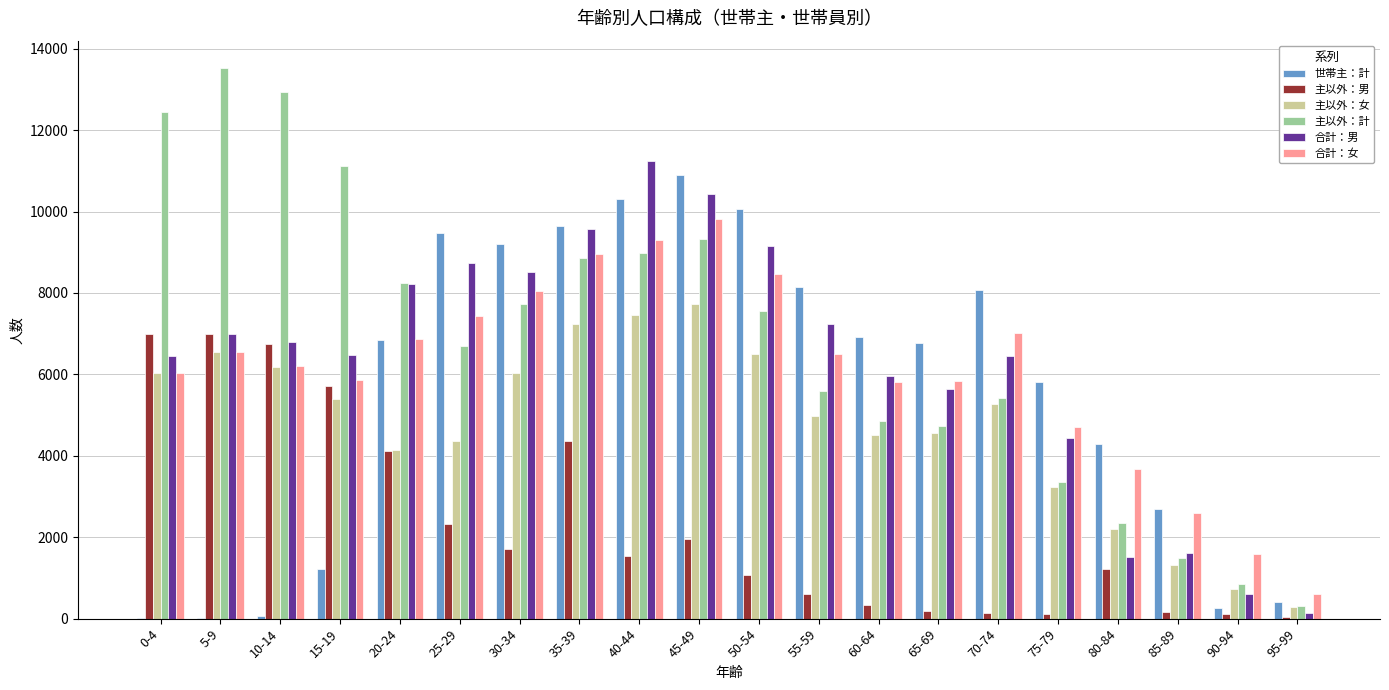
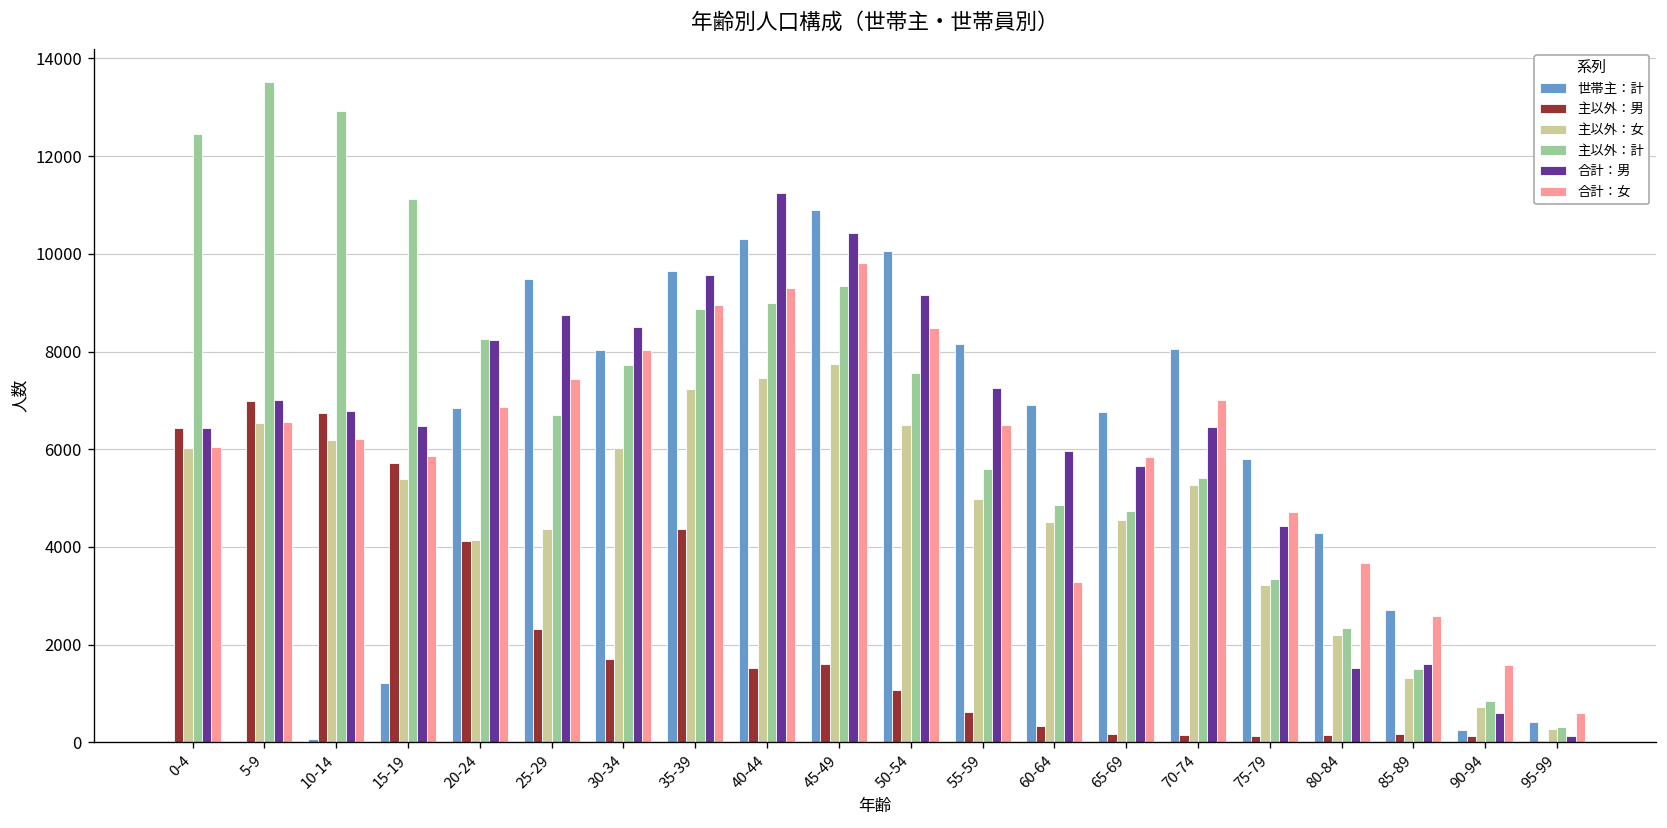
  {
    "世帯主：計": {
      "10-14": 100,
      "15-19": 1200,
      "20-24": 6900,
      "25-29": 9500,
-     "30-34": 9200,
+     "30-34": 8000,
      "35-39": 9700,
      "40-44": 10300,
      "45-49": 10900,
      "50-54": 10100,
      "55-59": 8100,
      "60-64": 6900,
      "65-69": 6800,
      "70-74": 8100,
      "75-79": 5800,
      "80-84": 4300,
      "85-89": 2700,
      "90-94": 300,
      "95-99": 400
    },
    "主以外：男": {
-     "0-4": 7000,
+     "0-4": 6400,
      "5-9": 7000,
      "10-14": 6700,
      "15-19": 5700,
      "20-24": 4100,
      "25-29": 2300,
      "30-34": 1700,
      "35-39": 4400,
      "40-44": 1500,
-     "45-49": 2000,
+     "45-49": 1600,
      "50-54": 1100,
      "55-59": 600,
      "60-64": 300,
      "65-69": 200,
      "70-74": 100,
      "75-79": 100,
-     "80-84": 1200,
+     "80-84": 100,
      "85-89": 200,
      "90-94": 100
    },
    "合計：男": {
      "0-4": 6400,
      "5-9": 7000,
      "10-14": 6800,
      "15-19": 6500,
      "20-24": 8200,
      "25-29": 8700,
      "30-34": 8500,
      "35-39": 9600,
      "40-44": 11200,
      "45-49": 10400,
      "50-54": 9100,
      "55-59": 7200,
      "60-64": 6000,
      "65-69": 5600,
      "70-74": 6500,
      "75-79": 4400,
      "80-84": 1500,
      "85-89": 1600,
      "90-94": 600,
      "95-99": 100
    },
    "合計：女": {
      "0-4": 6000,
      "5-9": 6500,
      "10-14": 6200,
      "15-19": 5900,
      "20-24": 6900,
      "25-29": 7400,
      "30-34": 8000,
      "35-39": 8900,
      "40-44": 9300,
      "45-49": 9800,
      "50-54": 8500,
      "55-59": 6500,
-     "60-64": 5800,
+     "60-64": 3300,
      "65-69": 5800,
      "70-74": 7000,
      "75-79": 4700,
      "80-84": 3700,
      "85-89": 2600,
      "90-94": 1600,
      "95-99": 600
    }
  }
